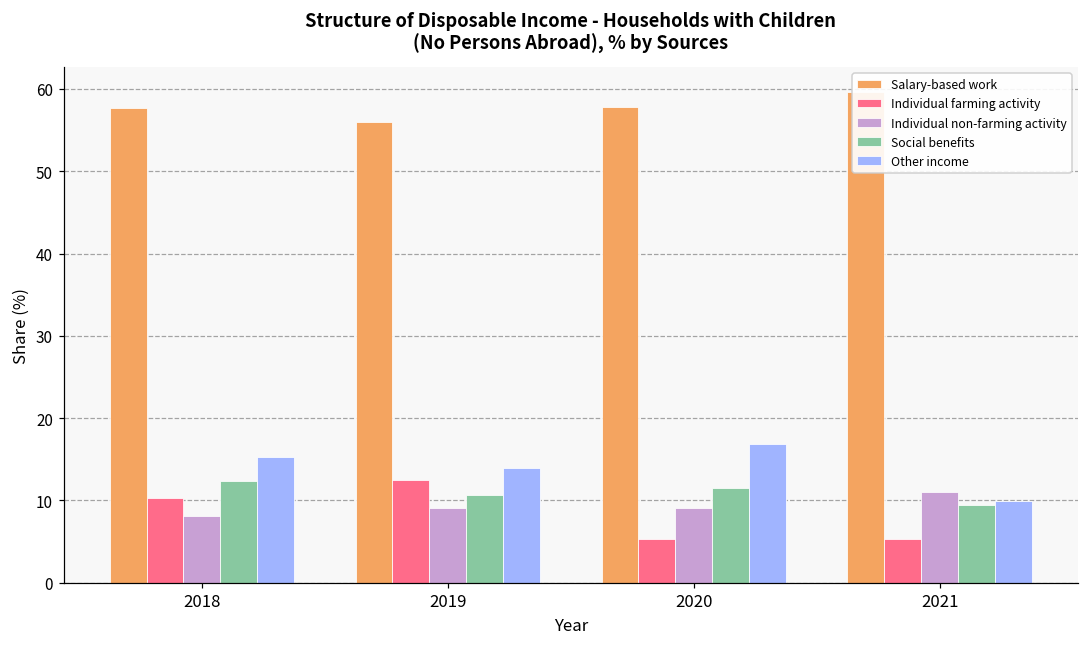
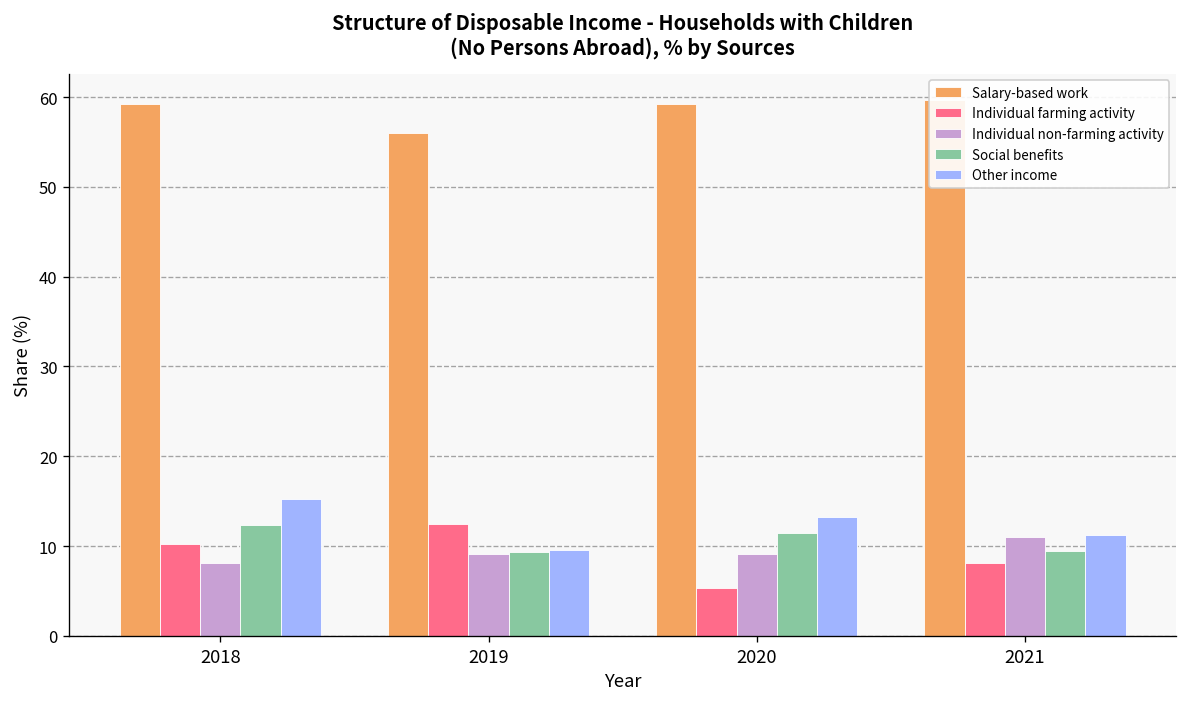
  {
    "Salary-based work": {
-     "2018": 58,
+     "2018": 59,
      "2019": 56,
-     "2020": 58
+     "2020": 59
    },
    "Individual farming activity": {
      "2018": 10,
      "2019": 12,
      "2020": 5,
-     "2021": 5
+     "2021": 8
    },
    "Individual non-farming activity": {
      "2018": 8,
      "2019": 9,
      "2020": 9,
      "2021": 11
    },
    "Social benefits": {
      "2018": 12,
-     "2019": 11,
+     "2019": 9,
      "2020": 11,
      "2021": 9
    },
    "Other income": {
      "2018": 15,
-     "2019": 14,
-     "2020": 17,
-     "2021": 10
+     "2019": 10,
+     "2020": 13,
+     "2021": 11
    }
  }
